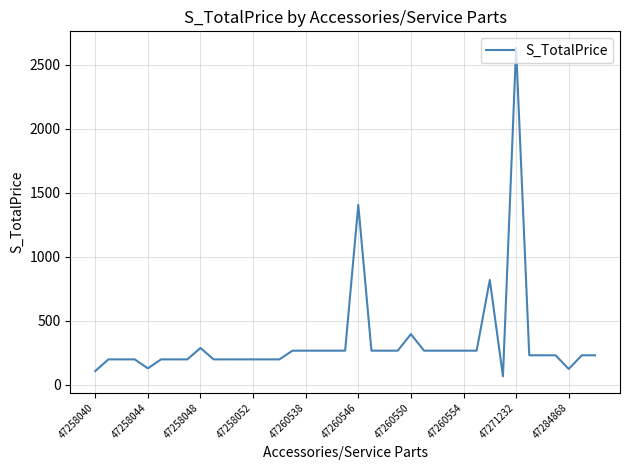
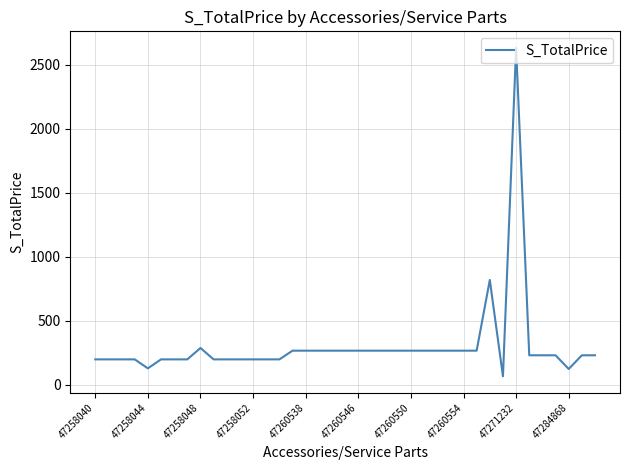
  {
-   "47258040": 110,
+   "47258040": 200,
    "47258044": 130,
    "47258048": 290,
    "47258052": 200,
    "47260538": 270,
-   "47260546": 1410,
-   "47260550": 400,
+   "47260546": 270,
+   "47260550": 270,
    "47260554": 270,
    "47284868": 120
  }
